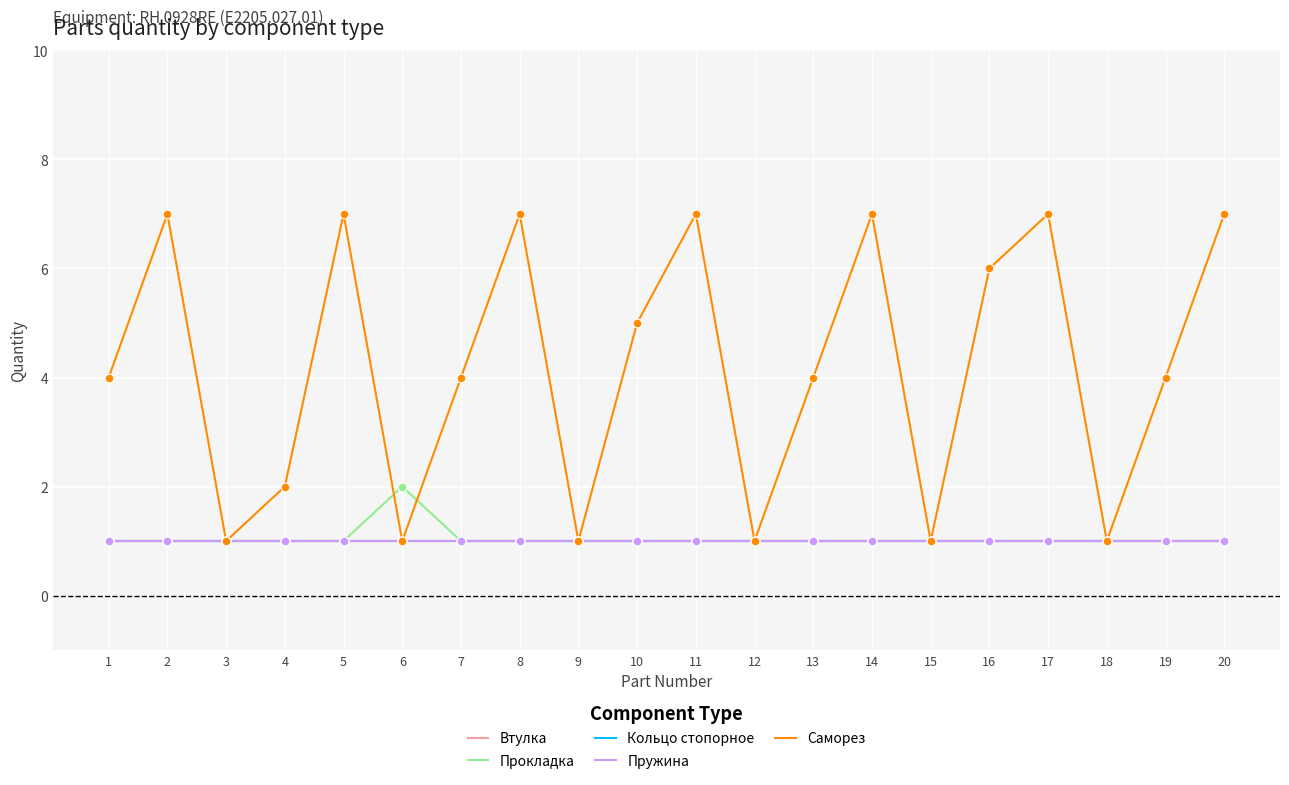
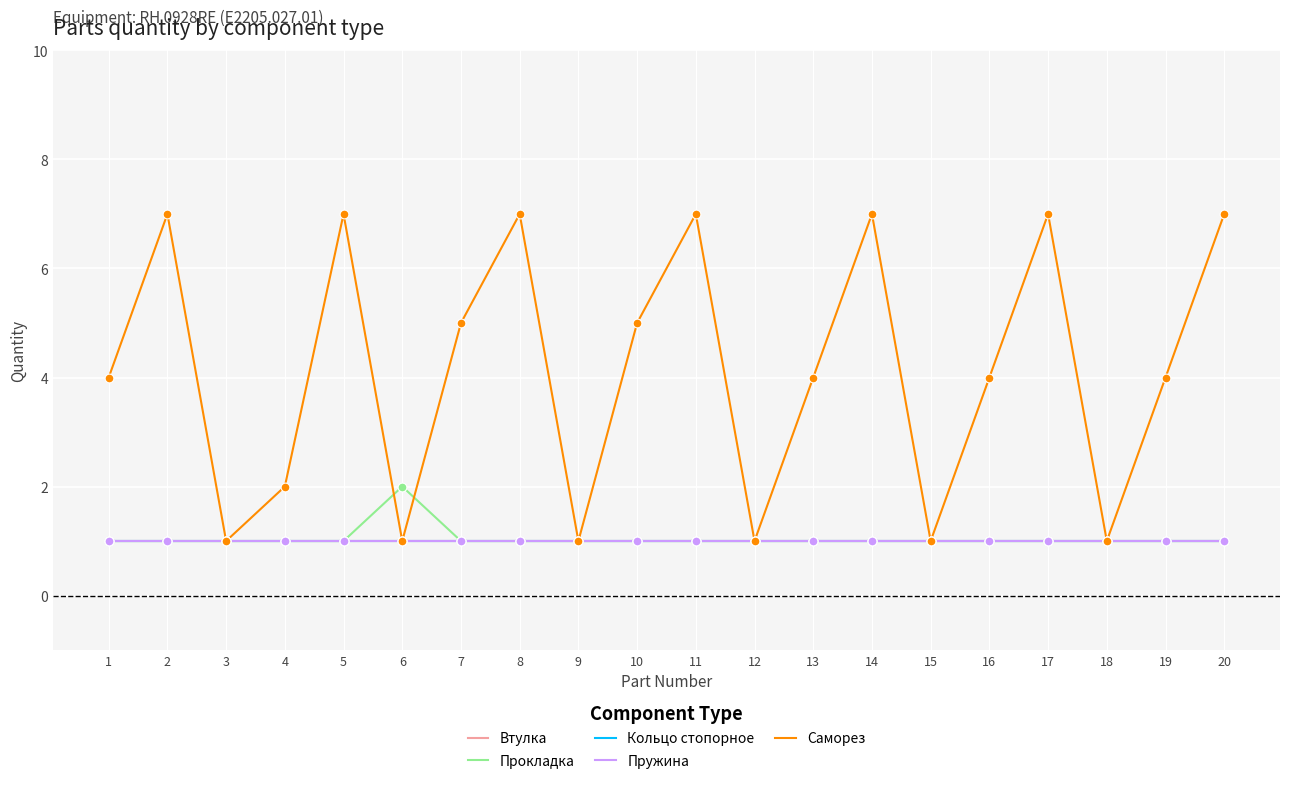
  {
    "Прокладка": {
      "6": 2
    },
    "Саморез": {
      "1": 4,
      "2": 7,
      "4": 2,
      "5": 7,
-     "7": 4,
+     "7": 5,
      "8": 7,
      "10": 5,
      "11": 7,
      "13": 4,
      "14": 7,
-     "16": 6,
+     "16": 4,
      "17": 7,
      "19": 4,
      "20": 7
    }
  }
